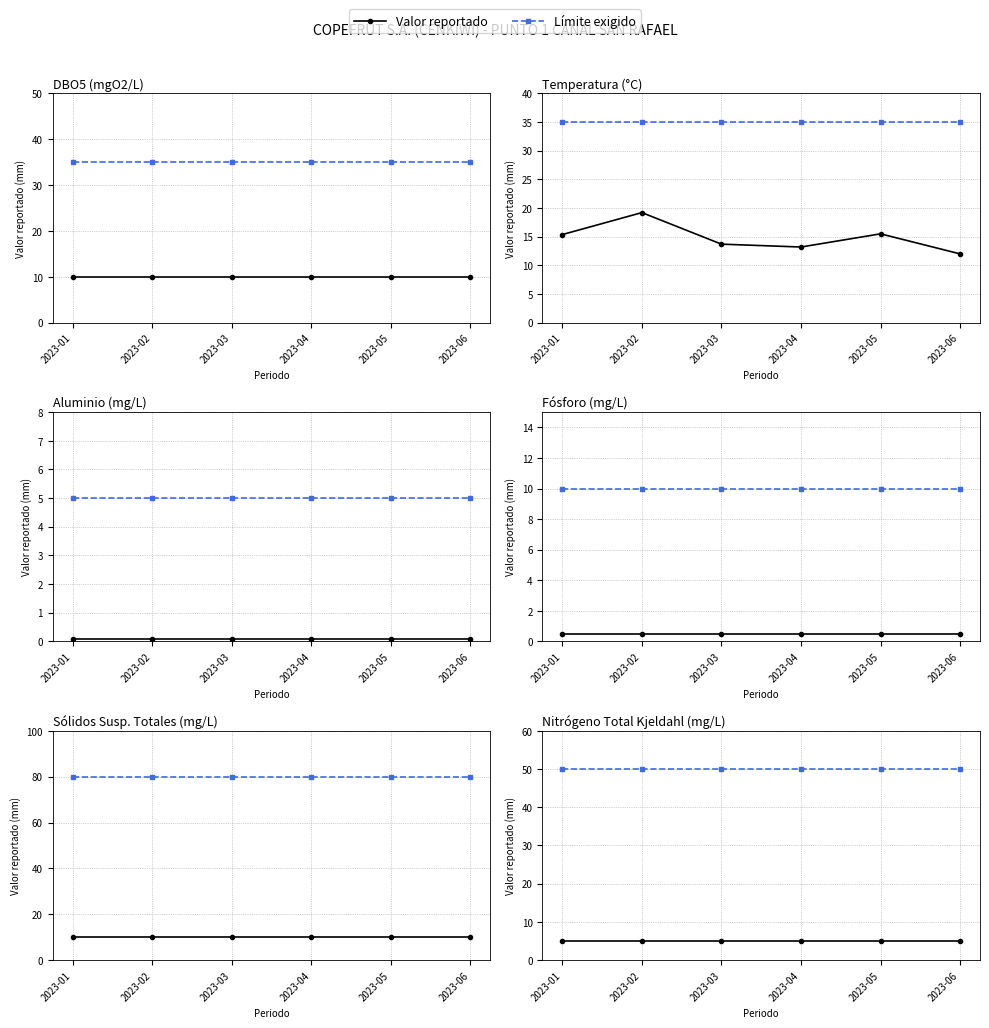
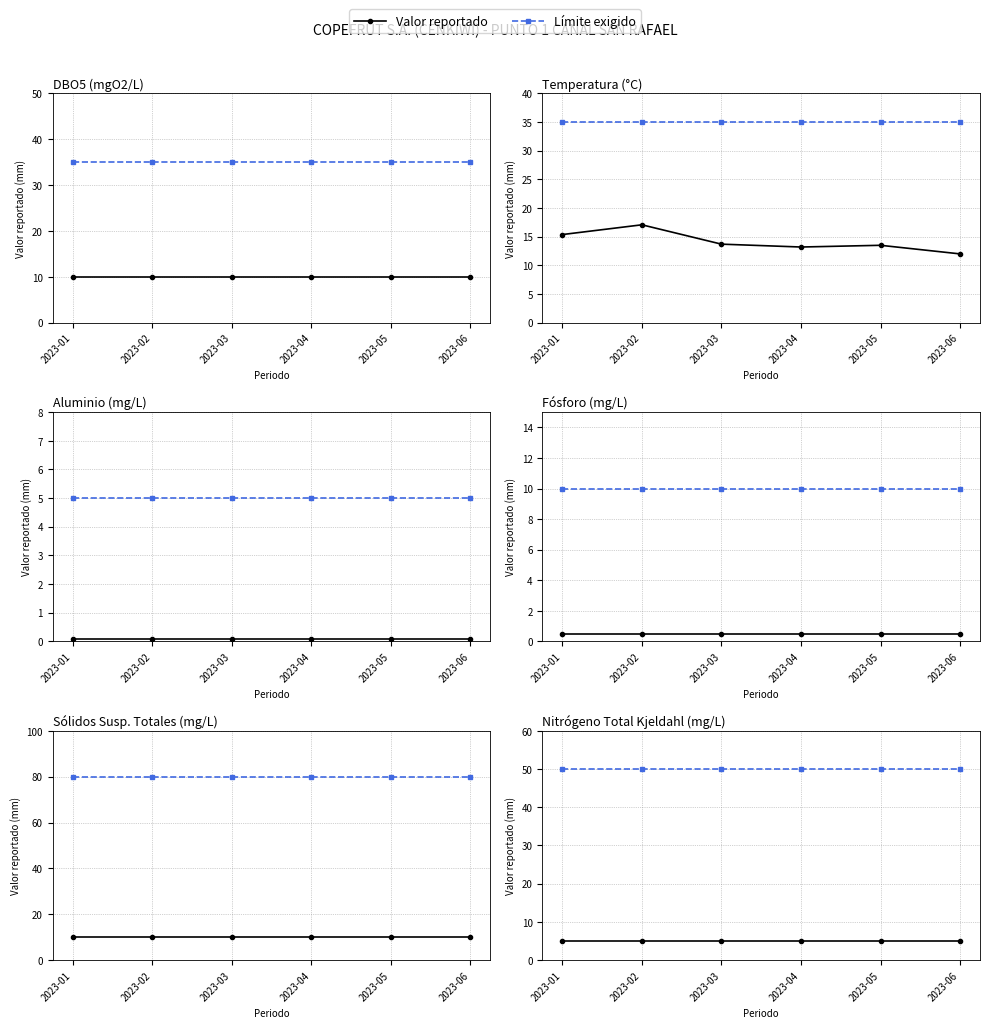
  {
    "DBO5 (mgO2/L)": {
      "Valor reportado": {
        "2023-01": 10,
        "2023-02": 10,
        "2023-03": 10,
        "2023-04": 10,
        "2023-05": 10,
        "2023-06": 10
      },
      "Límite exigido": {
        "2023-01": 35,
        "2023-02": 35,
        "2023-03": 35,
        "2023-04": 35,
        "2023-05": 35,
        "2023-06": 35
      }
    },
    "Temperatura (°C)": {
      "Valor reportado": {
        "2023-01": 15,
-       "2023-02": 19,
+       "2023-02": 17,
        "2023-03": 14,
        "2023-04": 13,
-       "2023-05": 16,
+       "2023-05": 14,
        "2023-06": 12
      },
      "Límite exigido": {
        "2023-01": 35,
        "2023-02": 35,
        "2023-03": 35,
        "2023-04": 35,
        "2023-05": 35,
        "2023-06": 35
      }
    },
    "Aluminio (mg/L)": {
      "Valor reportado": {
        "2023-01": 0.1,
        "2023-02": 0.1,
        "2023-03": 0.1,
        "2023-04": 0.1,
        "2023-05": 0.1,
        "2023-06": 0.1
      },
      "Límite exigido": {
        "2023-01": 5.0,
        "2023-02": 5.0,
        "2023-03": 5.0,
        "2023-04": 5.0,
        "2023-05": 5.0,
        "2023-06": 5.0
      }
    },
    "Fósforo (mg/L)": {
      "Valor reportado": {
        "2023-01": 0.5,
        "2023-02": 0.5,
        "2023-03": 0.5,
        "2023-04": 0.5,
        "2023-05": 0.5,
        "2023-06": 0.5
      },
      "Límite exigido": {
        "2023-01": 10.0,
        "2023-02": 10.0,
        "2023-03": 10.0,
        "2023-04": 10.0,
        "2023-05": 10.0,
        "2023-06": 10.0
      }
    },
    "Sólidos Susp. Totales (mg/L)": {
      "Valor reportado": {
        "2023-01": 10,
        "2023-02": 10,
        "2023-03": 10,
        "2023-04": 10,
        "2023-05": 10,
        "2023-06": 10
      },
      "Límite exigido": {
        "2023-01": 80,
        "2023-02": 80,
        "2023-03": 80,
        "2023-04": 80,
        "2023-05": 80,
        "2023-06": 80
      }
    },
    "Nitrógeno Total Kjeldahl (mg/L)": {
      "Valor reportado": {
        "2023-01": 5,
        "2023-02": 5,
        "2023-03": 5,
        "2023-04": 5,
        "2023-05": 5,
        "2023-06": 5
      },
      "Límite exigido": {
        "2023-01": 50,
        "2023-02": 50,
        "2023-03": 50,
        "2023-04": 50,
        "2023-05": 50,
        "2023-06": 50
      }
    }
  }
